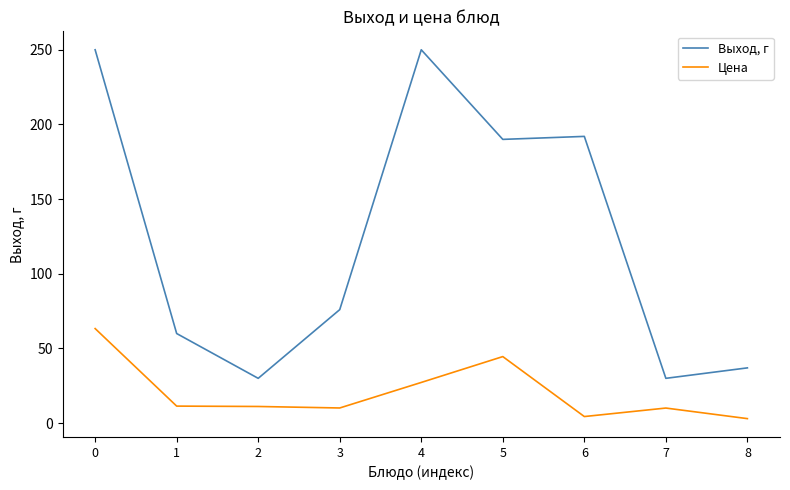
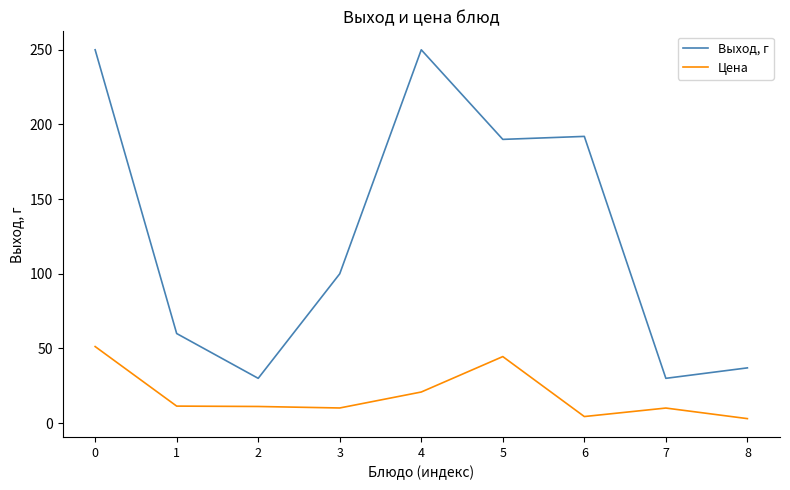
  {
    "Выход, г": {
      "0": 250,
      "1": 60,
      "2": 30,
-     "3": 76,
+     "3": 100,
      "4": 250,
      "5": 190,
      "6": 192,
      "7": 30,
      "8": 37
    },
    "Цена": {
-     "0": 63,
+     "0": 51,
      "1": 11,
      "2": 11,
      "3": 10,
-     "4": 27,
+     "4": 21,
      "5": 45,
      "6": 4,
      "7": 10,
      "8": 3
    }
  }
